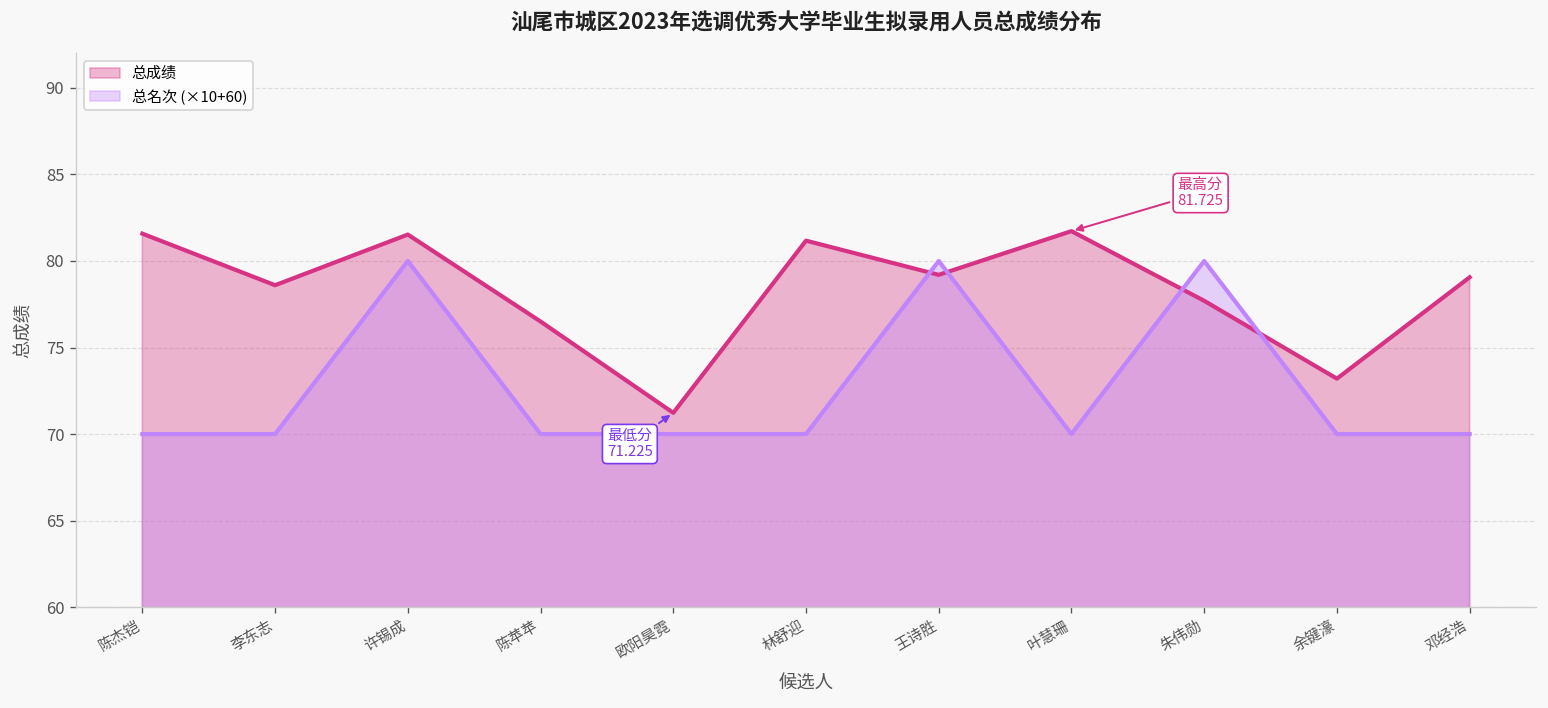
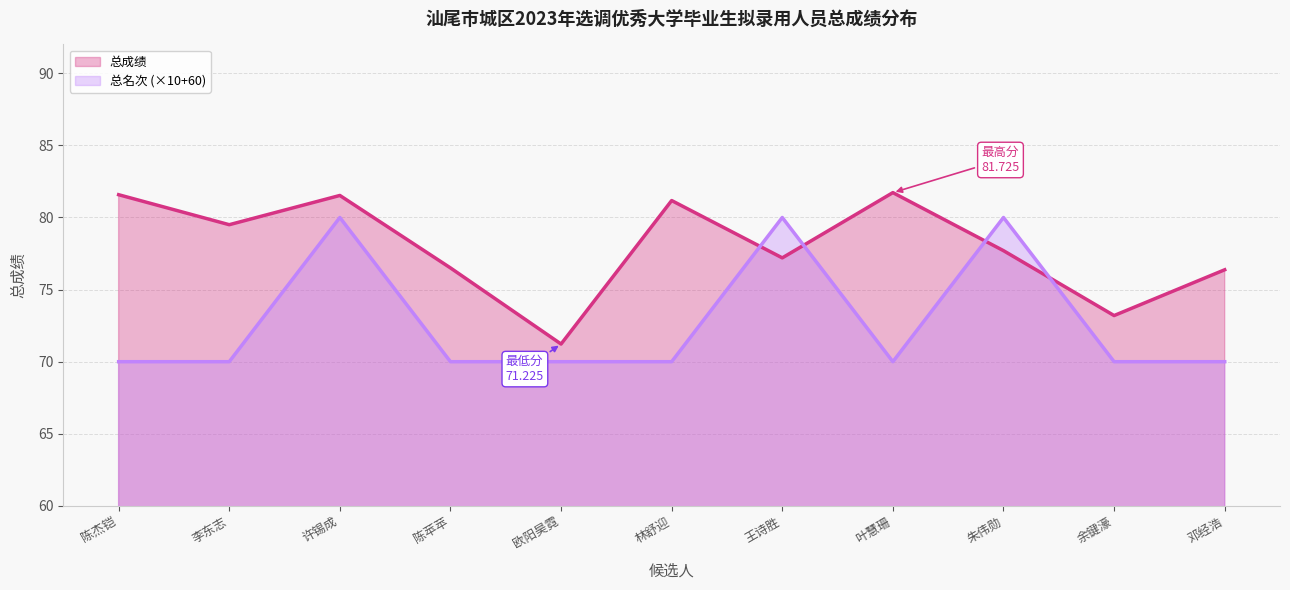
  {
    "总成绩": {
      "陈杰铠": 81.6,
-     "李东志": 78.6,
+     "李东志": 79.5,
      "许锡成": 81.5,
      "陈苹苹": 76.5,
      "林舒迎": 81.2,
-     "王诗胜": 79.2,
+     "王诗胜": 77.2,
      "朱伟勋": 77.7,
      "余键濠": 73.2,
-     "邓经浩": 79.1
+     "邓经浩": 76.4
    },
    "总名次 (×10+60)": {
      "陈杰铠": 70.0,
      "李东志": 70.0,
      "许锡成": 80.0,
      "陈苹苹": 70.0,
      "林舒迎": 70.0,
      "王诗胜": 80.0,
      "叶慧珊": 70.0,
      "朱伟勋": 80.0,
      "余键濠": 70.0,
      "邓经浩": 70.0
    }
  }
